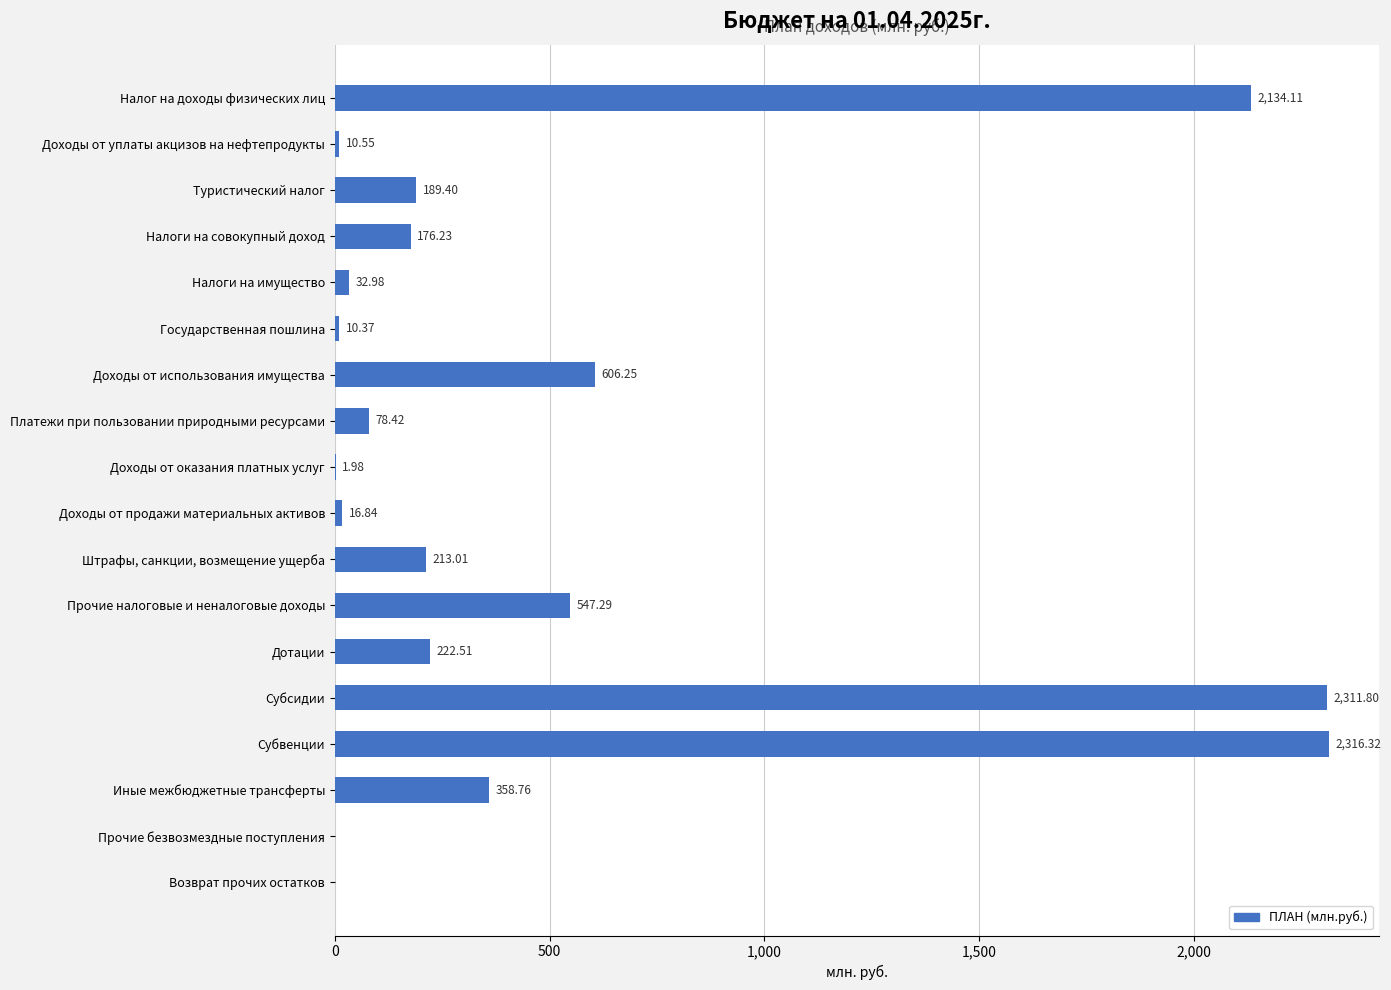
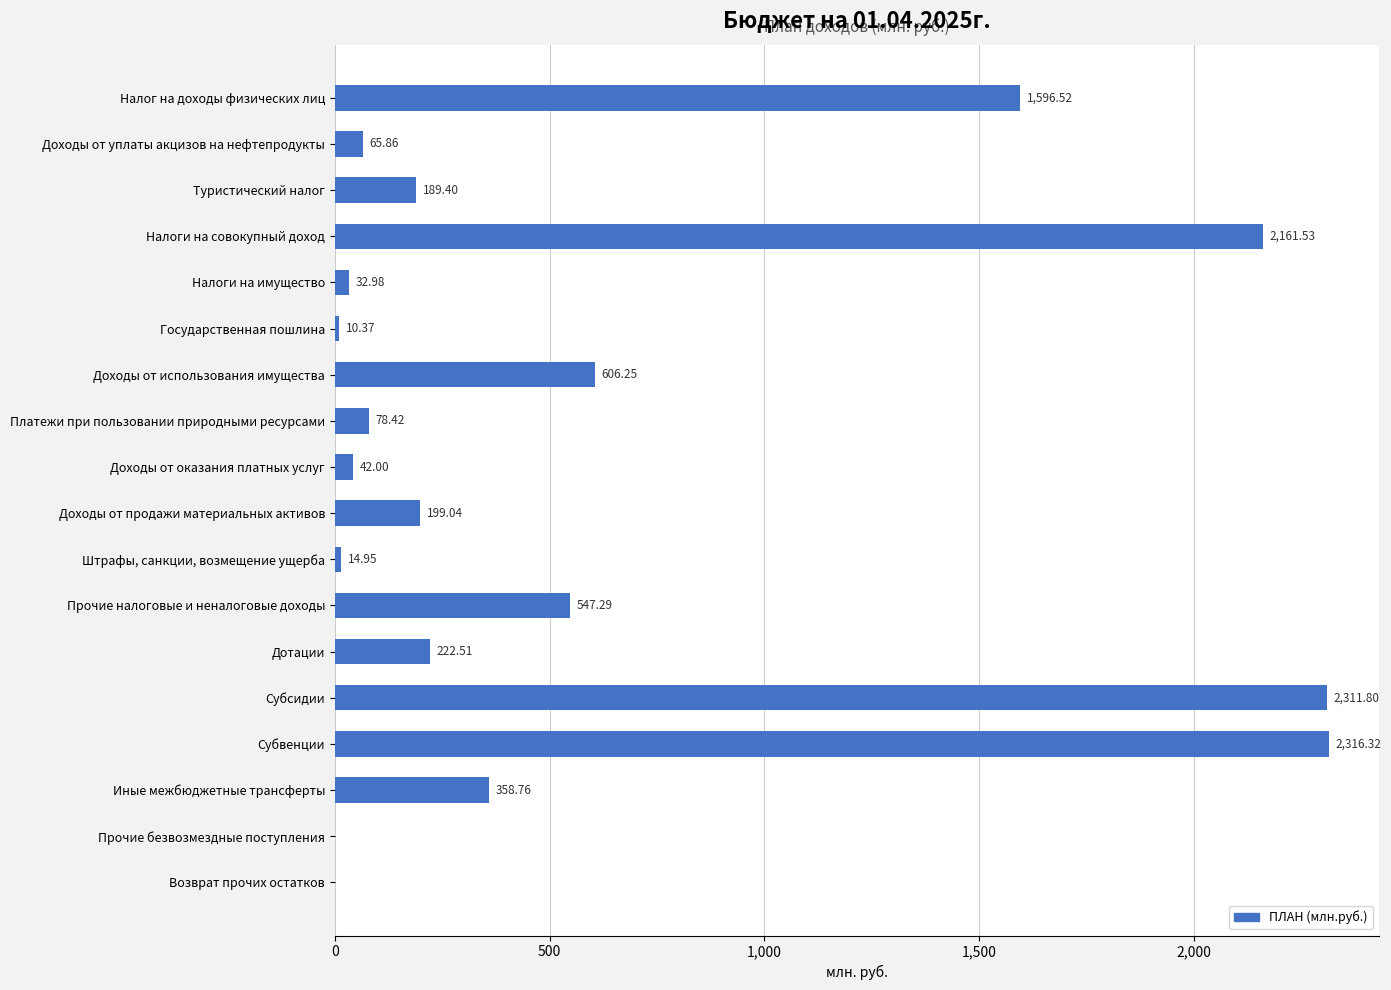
  {
-   "Налог на доходы физических лиц": "2,134.11",
-   "Доходы от уплаты акцизов на нефтепродукты": "10.55",
+   "Налог на доходы физических лиц": "1,596.52",
+   "Доходы от уплаты акцизов на нефтепродукты": "65.86",
    "Туристический налог": "189.40",
-   "Налоги на совокупный доход": "176.23",
+   "Налоги на совокупный доход": "2,161.53",
    "Налоги на имущество": "32.98",
    "Государственная пошлина": "10.37",
    "Доходы от использования имущества": "606.25",
    "Платежи при пользовании природными ресурсами": "78.42",
-   "Доходы от оказания платных услуг": "1.98",
-   "Доходы от продажи материальных активов": "16.84",
-   "Штрафы, санкции, возмещение ущерба": "213.01",
+   "Доходы от оказания платных услуг": "42.00",
+   "Доходы от продажи материальных активов": "199.04",
+   "Штрафы, санкции, возмещение ущерба": "14.95",
    "Прочие налоговые и неналоговые доходы": "547.29",
    "Дотации": "222.51",
    "Субсидии": "2,311.80",
    "Субвенции": "2,316.32",
    "Иные межбюджетные трансферты": "358.76"
  }
